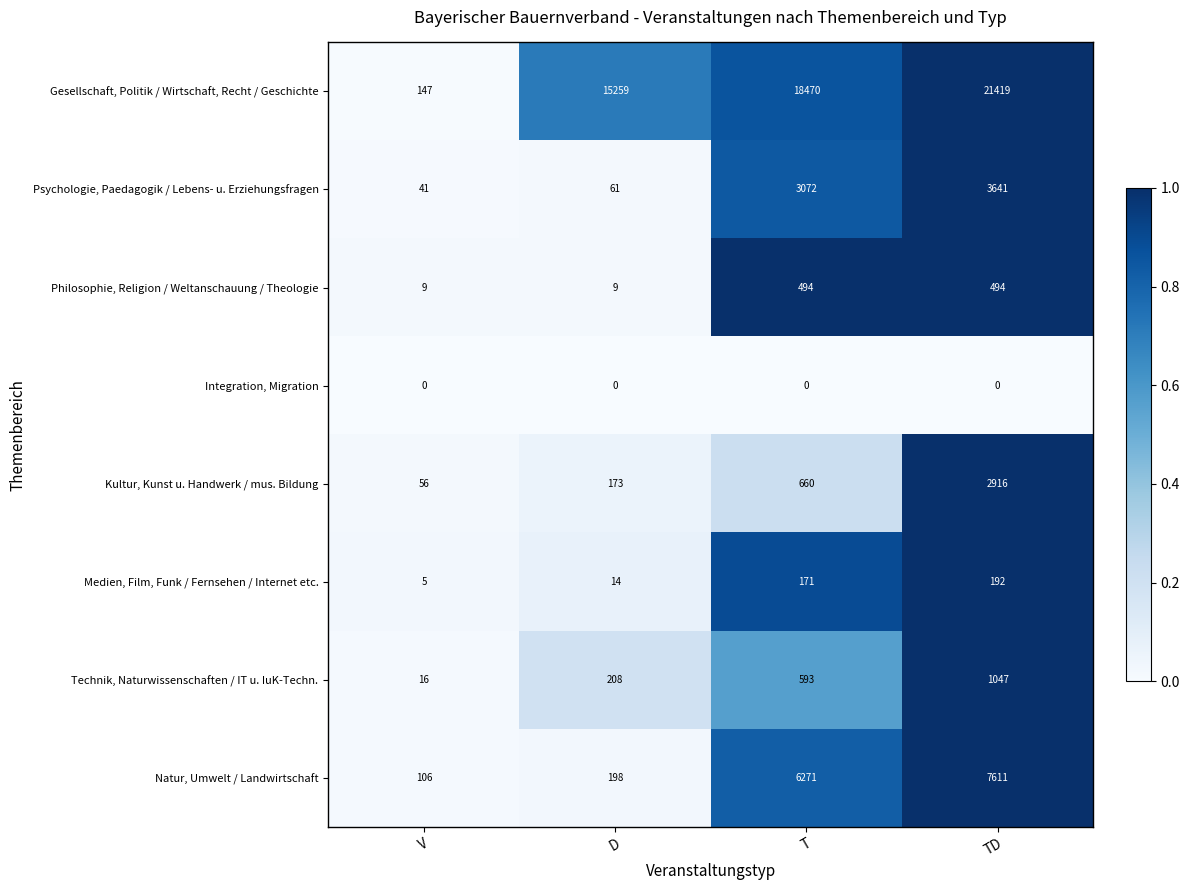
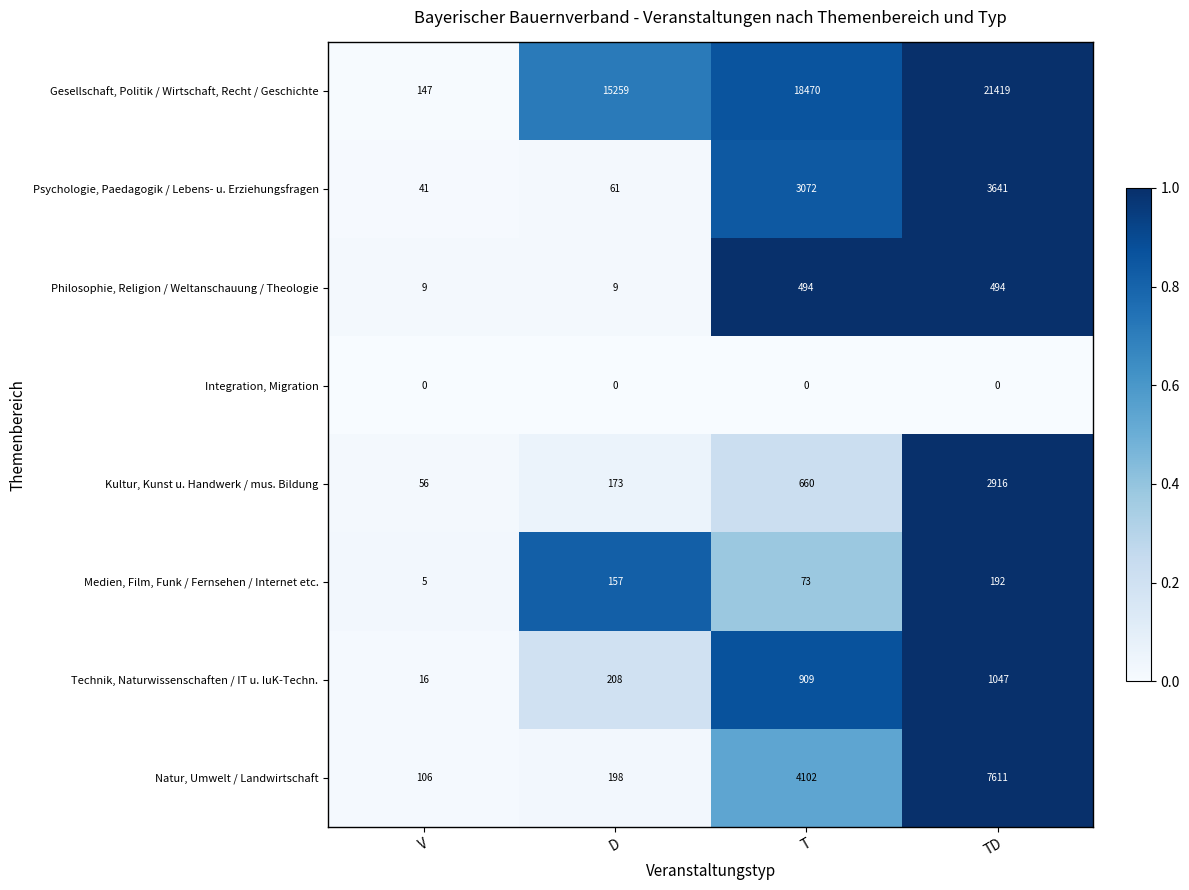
  {
    "Gesellschaft, Politik / Wirtschaft, Recht / Geschichte": {
      "V": 147,
      "D": 15259,
      "T": 18470,
      "TD": 21419
    },
    "Psychologie, Paedagogik / Lebens- u. Erziehungsfragen": {
      "V": 41,
      "D": 61,
      "T": 3072,
      "TD": 3641
    },
    "Philosophie, Religion / Weltanschauung / Theologie": {
      "V": 9,
      "D": 9,
      "T": 494,
      "TD": 494
    },
    "Integration, Migration": {
      "V": 0,
      "D": 0,
      "T": 0,
      "TD": 0
    },
    "Kultur, Kunst u. Handwerk / mus. Bildung": {
      "V": 56,
      "D": 173,
      "T": 660,
      "TD": 2916
    },
    "Medien, Film, Funk / Fernsehen / Internet etc.": {
      "V": 5,
-     "D": 14,
-     "T": 171,
+     "D": 157,
+     "T": 73,
      "TD": 192
    },
    "Technik, Naturwissenschaften / IT u. IuK-Techn.": {
      "V": 16,
      "D": 208,
-     "T": 593,
+     "T": 909,
      "TD": 1047
    },
    "Natur, Umwelt / Landwirtschaft": {
      "V": 106,
      "D": 198,
-     "T": 6271,
+     "T": 4102,
      "TD": 7611
    }
  }
